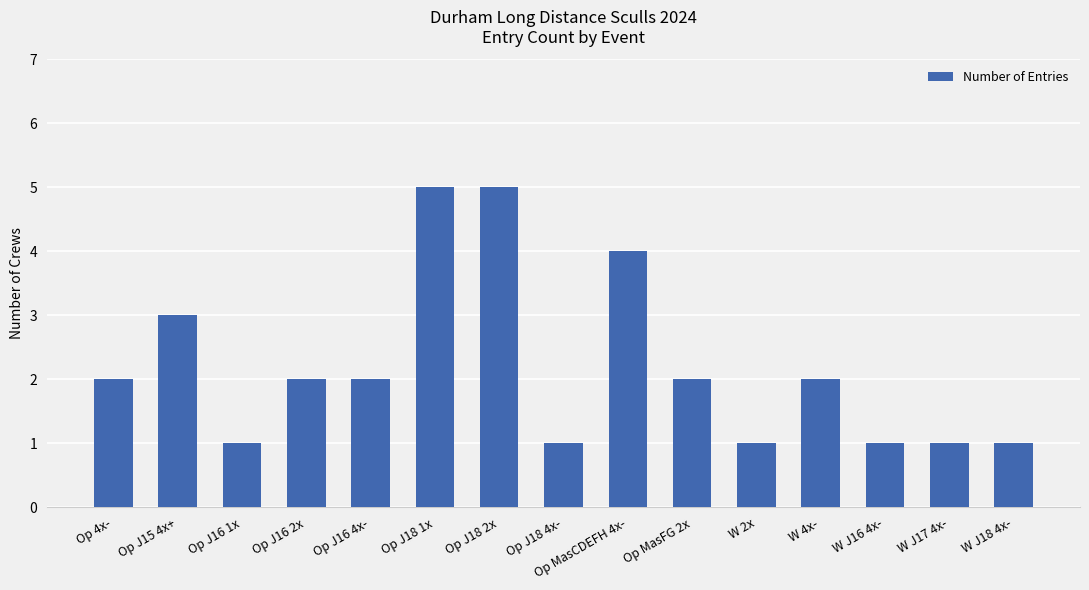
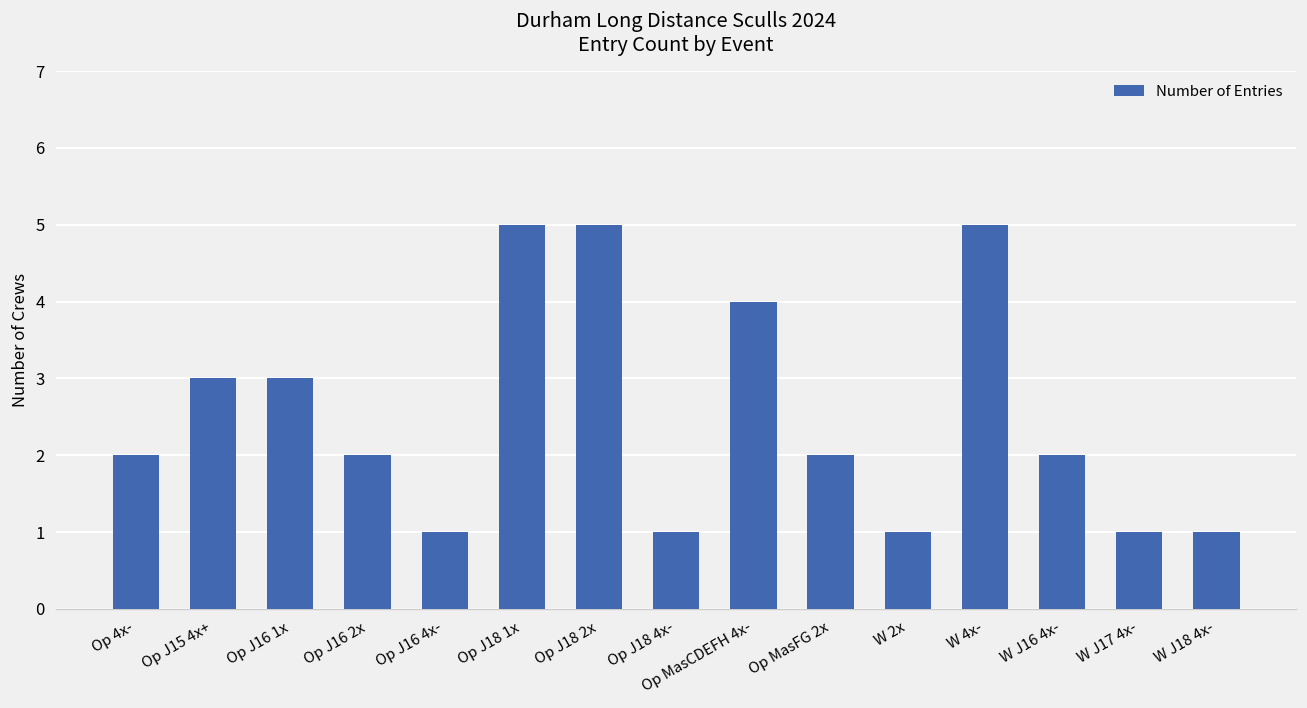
  {
    "Op 4x-": 2,
    "Op J15 4x+": 3,
-   "Op J16 1x": 1,
+   "Op J16 1x": 3,
    "Op J16 2x": 2,
-   "Op J16 4x-": 2,
+   "Op J16 4x-": 1,
    "Op J18 1x": 5,
    "Op J18 2x": 5,
    "Op J18 4x-": 1,
    "Op MasCDEFH 4x-": 4,
    "Op MasFG 2x": 2,
    "W 2x": 1,
-   "W 4x-": 2,
-   "W J16 4x-": 1,
+   "W 4x-": 5,
+   "W J16 4x-": 2,
    "W J17 4x-": 1,
    "W J18 4x-": 1
  }
